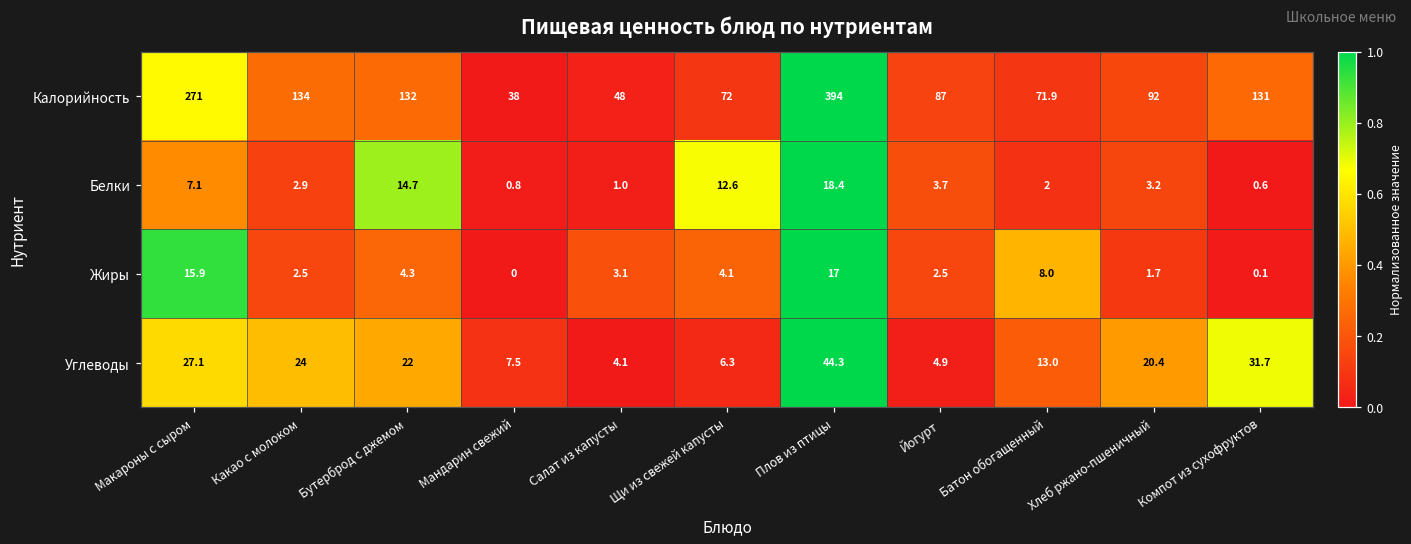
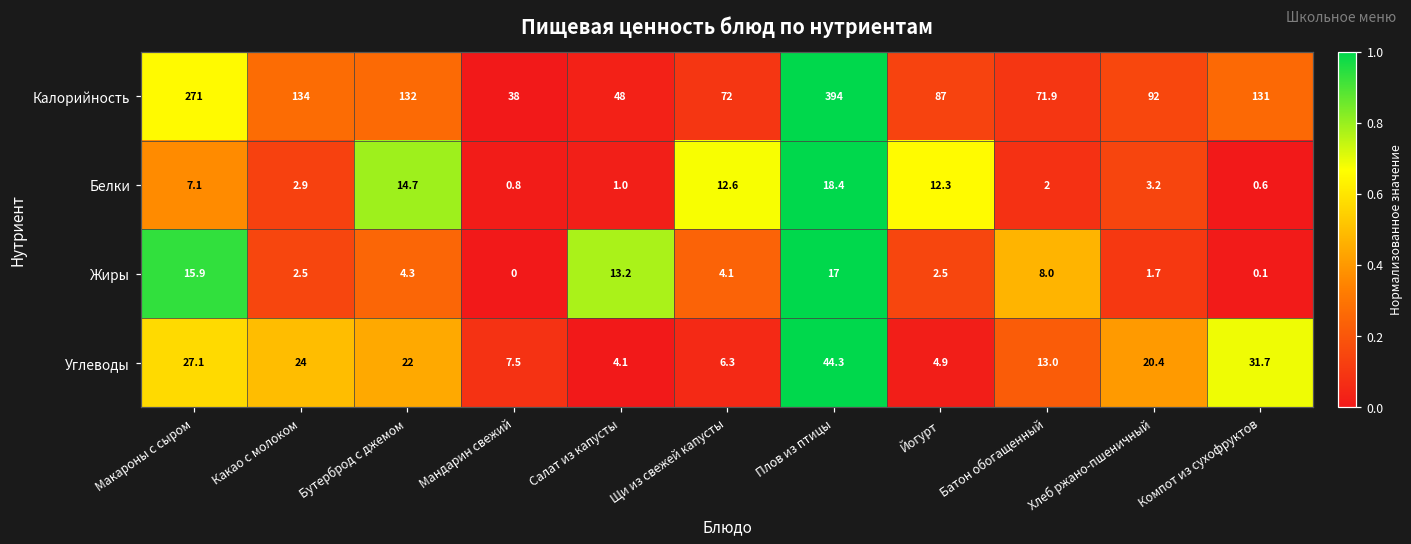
  {
    "Калорийность": {
      "Макароны с сыром": 271,
      "Какао с молоком": 134,
      "Бутерброд с джемом": 132,
      "Мандарин свежий": 38,
      "Салат из капусты": 48,
      "Щи из свежей капусты": 72,
      "Плов из птицы": 394,
      "Йогурт": 87,
      "Батон обогащенный": 71.9,
      "Хлеб ржано-пшеничный": 92,
      "Компот из сухофруктов": 131
    },
    "Белки": {
      "Макароны с сыром": 7.1,
      "Какао с молоком": 2.9,
      "Бутерброд с джемом": 14.7,
      "Мандарин свежий": 0.8,
      "Салат из капусты": 1.0,
      "Щи из свежей капусты": 12.6,
      "Плов из птицы": 18.4,
-     "Йогурт": 3.7,
+     "Йогурт": 12.3,
      "Батон обогащенный": 2,
      "Хлеб ржано-пшеничный": 3.2,
      "Компот из сухофруктов": 0.6
    },
    "Жиры": {
      "Макароны с сыром": 15.9,
      "Какао с молоком": 2.5,
      "Бутерброд с джемом": 4.3,
      "Мандарин свежий": 0,
-     "Салат из капусты": 3.1,
+     "Салат из капусты": 13.2,
      "Щи из свежей капусты": 4.1,
      "Плов из птицы": 17,
      "Йогурт": 2.5,
      "Батон обогащенный": 8.0,
      "Хлеб ржано-пшеничный": 1.7,
      "Компот из сухофруктов": 0.1
    },
    "Углеводы": {
      "Макароны с сыром": 27.1,
      "Какао с молоком": 24,
      "Бутерброд с джемом": 22,
      "Мандарин свежий": 7.5,
      "Салат из капусты": 4.1,
      "Щи из свежей капусты": 6.3,
      "Плов из птицы": 44.3,
      "Йогурт": 4.9,
      "Батон обогащенный": 13.0,
      "Хлеб ржано-пшеничный": 20.4,
      "Компот из сухофруктов": 31.7
    }
  }
